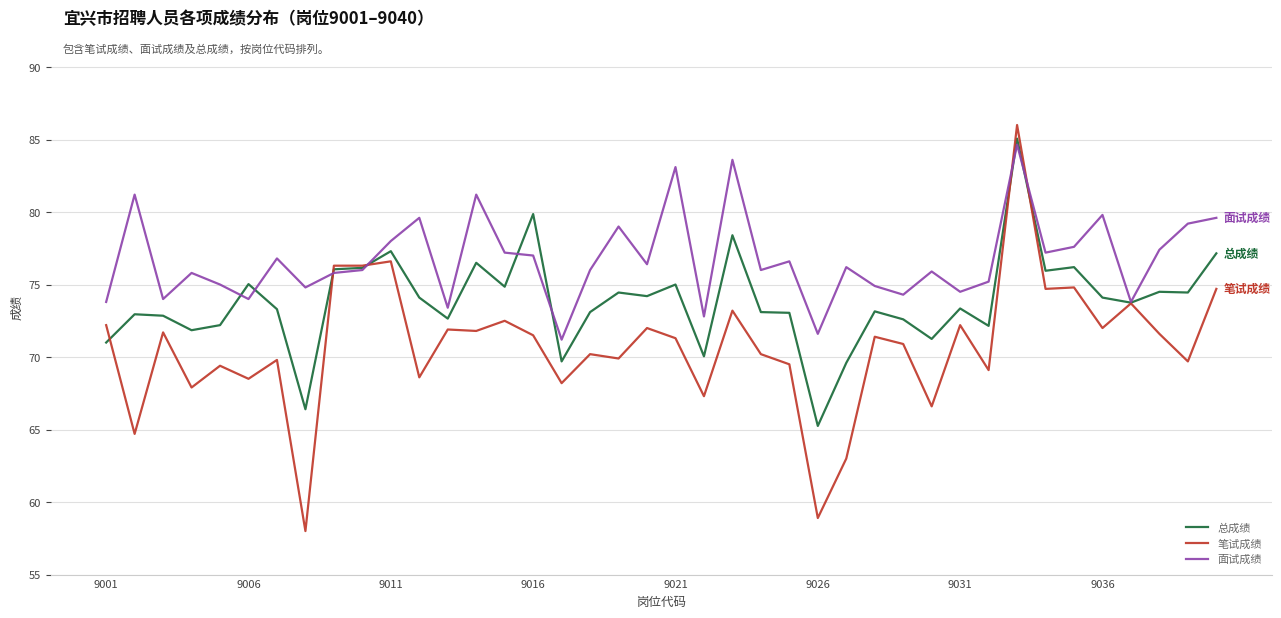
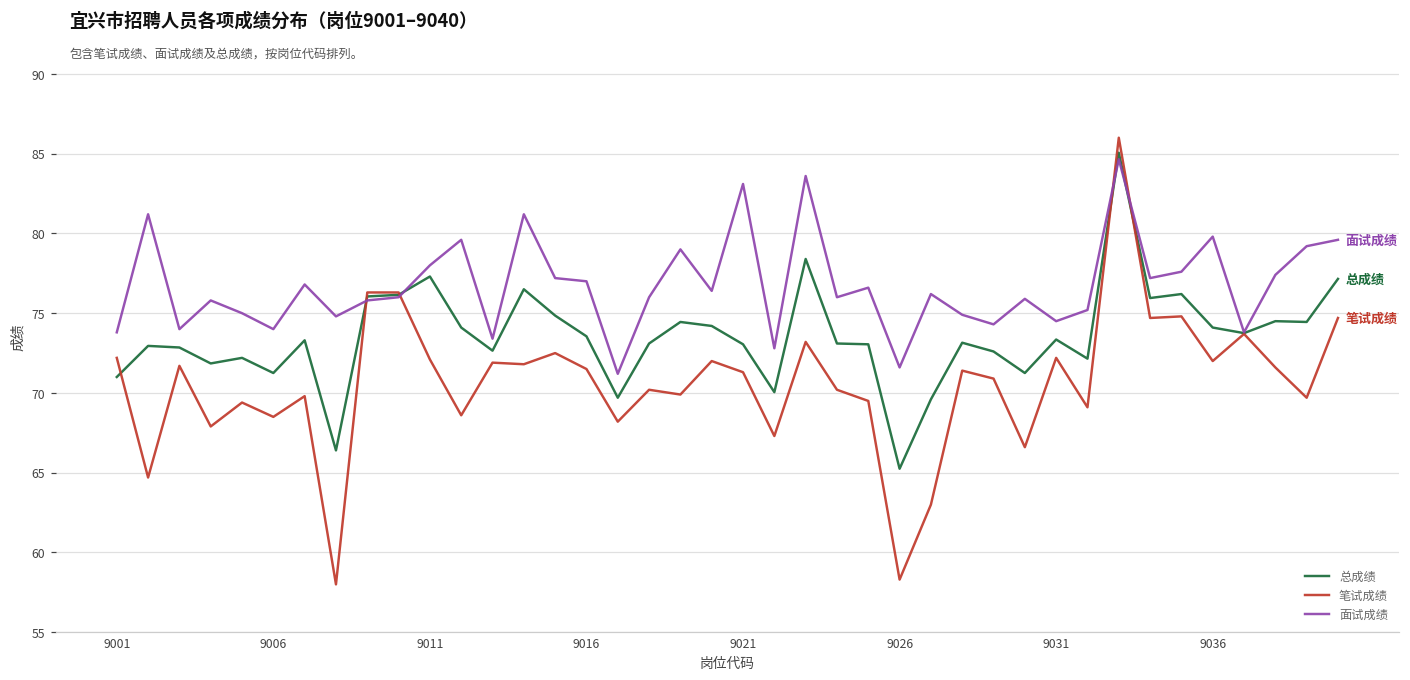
  {
    "总成绩": {
      "9001": 71.0,
-     "9006": 75.0,
+     "9006": 71.3,
      "9011": 77.3,
-     "9016": 79.9,
-     "9021": 75.0,
+     "9016": 73.6,
+     "9021": 73.1,
      "9026": 65.3,
      "9031": 73.4,
      "9036": 74.1
    },
    "笔试成绩": {
      "9001": 72.2,
      "9006": 68.5,
-     "9011": 76.6,
+     "9011": 72.1,
      "9016": 71.5,
      "9021": 71.3,
-     "9026": 58.9,
+     "9026": 58.3,
      "9031": 72.2,
      "9036": 72.0
    },
    "面试成绩": {
      "9001": 73.8,
      "9006": 74.0,
      "9011": 78.0,
      "9016": 77.0,
      "9021": 83.1,
      "9026": 71.6,
      "9031": 74.5,
      "9036": 79.8
    }
  }
